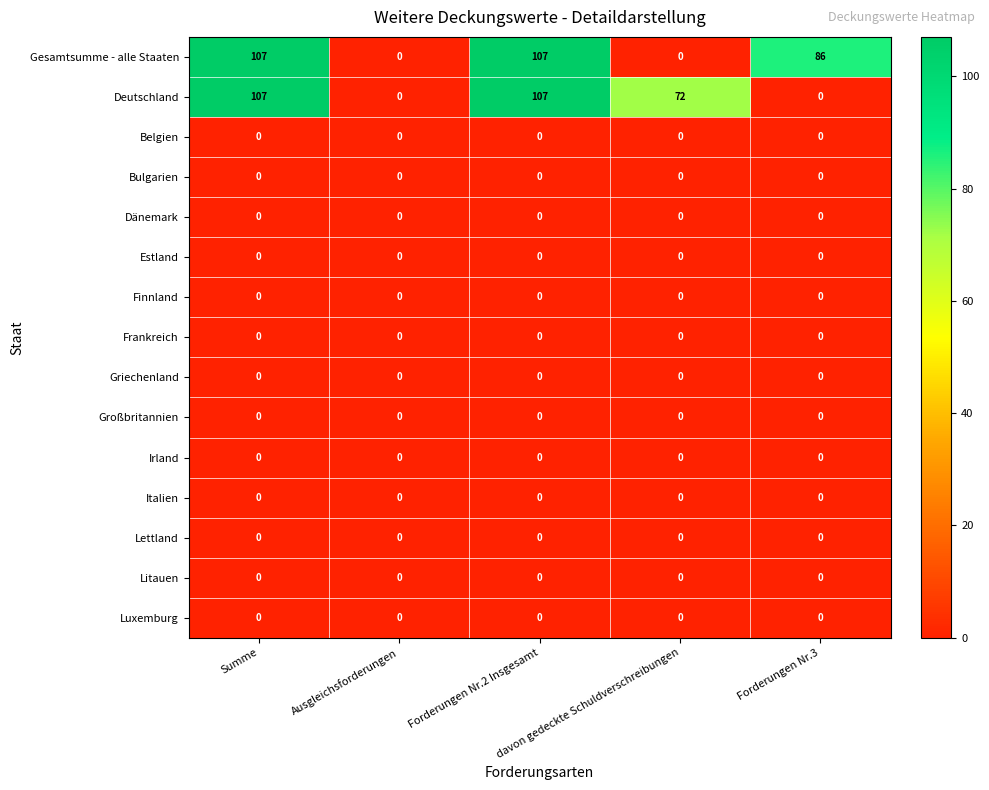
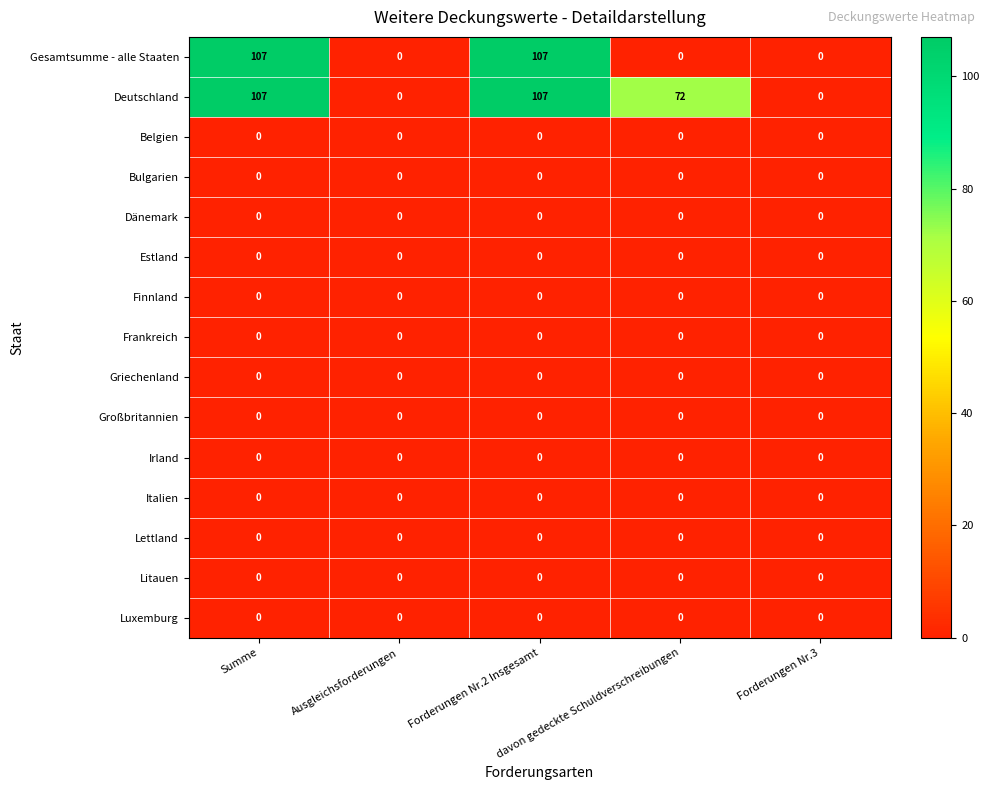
  {
    "Gesamtsumme - alle Staaten": {
      "Summe": 107,
      "Ausgleichsforderungen": 0,
      "Forderungen Nr.2 Insgesamt": 107,
      "davon gedeckte Schuldverschreibungen": 0,
-     "Forderungen Nr.3": 86
+     "Forderungen Nr.3": 0
    },
    "Deutschland": {
      "Summe": 107,
      "Ausgleichsforderungen": 0,
      "Forderungen Nr.2 Insgesamt": 107,
      "davon gedeckte Schuldverschreibungen": 72,
      "Forderungen Nr.3": 0
    },
    "Belgien": {
      "Summe": 0,
      "Ausgleichsforderungen": 0,
      "Forderungen Nr.2 Insgesamt": 0,
      "davon gedeckte Schuldverschreibungen": 0,
      "Forderungen Nr.3": 0
    },
    "Bulgarien": {
      "Summe": 0,
      "Ausgleichsforderungen": 0,
      "Forderungen Nr.2 Insgesamt": 0,
      "davon gedeckte Schuldverschreibungen": 0,
      "Forderungen Nr.3": 0
    },
    "Dänemark": {
      "Summe": 0,
      "Ausgleichsforderungen": 0,
      "Forderungen Nr.2 Insgesamt": 0,
      "davon gedeckte Schuldverschreibungen": 0,
      "Forderungen Nr.3": 0
    },
    "Estland": {
      "Summe": 0,
      "Ausgleichsforderungen": 0,
      "Forderungen Nr.2 Insgesamt": 0,
      "davon gedeckte Schuldverschreibungen": 0,
      "Forderungen Nr.3": 0
    },
    "Finnland": {
      "Summe": 0,
      "Ausgleichsforderungen": 0,
      "Forderungen Nr.2 Insgesamt": 0,
      "davon gedeckte Schuldverschreibungen": 0,
      "Forderungen Nr.3": 0
    },
    "Frankreich": {
      "Summe": 0,
      "Ausgleichsforderungen": 0,
      "Forderungen Nr.2 Insgesamt": 0,
      "davon gedeckte Schuldverschreibungen": 0,
      "Forderungen Nr.3": 0
    },
    "Griechenland": {
      "Summe": 0,
      "Ausgleichsforderungen": 0,
      "Forderungen Nr.2 Insgesamt": 0,
      "davon gedeckte Schuldverschreibungen": 0,
      "Forderungen Nr.3": 0
    },
    "Großbritannien": {
      "Summe": 0,
      "Ausgleichsforderungen": 0,
      "Forderungen Nr.2 Insgesamt": 0,
      "davon gedeckte Schuldverschreibungen": 0,
      "Forderungen Nr.3": 0
    },
    "Irland": {
      "Summe": 0,
      "Ausgleichsforderungen": 0,
      "Forderungen Nr.2 Insgesamt": 0,
      "davon gedeckte Schuldverschreibungen": 0,
      "Forderungen Nr.3": 0
    },
    "Italien": {
      "Summe": 0,
      "Ausgleichsforderungen": 0,
      "Forderungen Nr.2 Insgesamt": 0,
      "davon gedeckte Schuldverschreibungen": 0,
      "Forderungen Nr.3": 0
    },
    "Lettland": {
      "Summe": 0,
      "Ausgleichsforderungen": 0,
      "Forderungen Nr.2 Insgesamt": 0,
      "davon gedeckte Schuldverschreibungen": 0,
      "Forderungen Nr.3": 0
    },
    "Litauen": {
      "Summe": 0,
      "Ausgleichsforderungen": 0,
      "Forderungen Nr.2 Insgesamt": 0,
      "davon gedeckte Schuldverschreibungen": 0,
      "Forderungen Nr.3": 0
    },
    "Luxemburg": {
      "Summe": 0,
      "Ausgleichsforderungen": 0,
      "Forderungen Nr.2 Insgesamt": 0,
      "davon gedeckte Schuldverschreibungen": 0,
      "Forderungen Nr.3": 0
    }
  }
